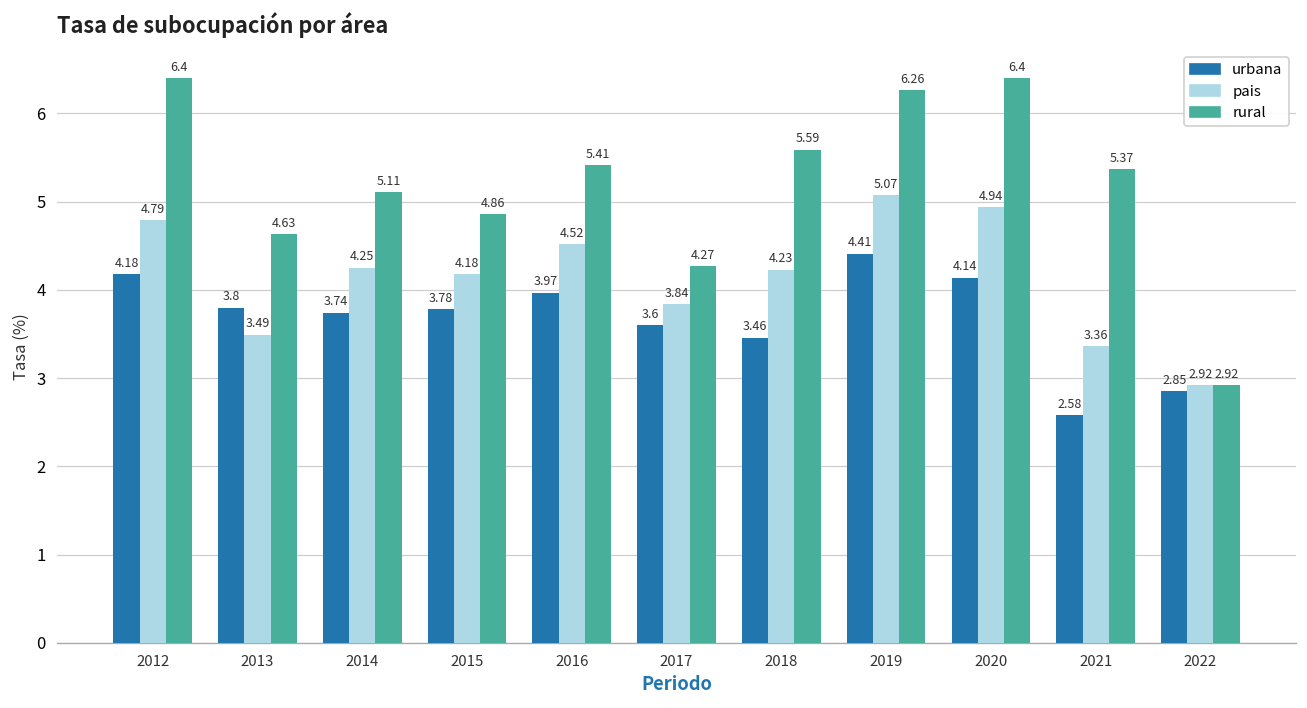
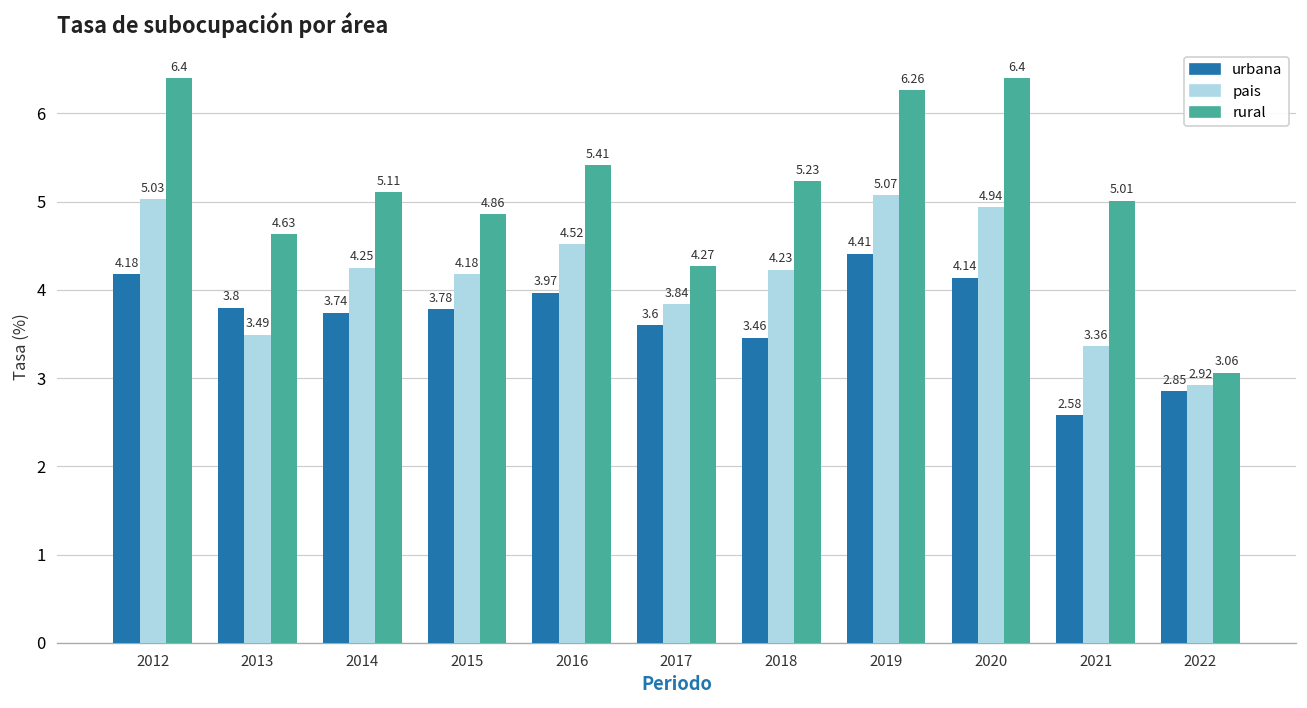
  {
    "urbana": {
      "2012": 4.18,
      "2013": 3.8,
      "2014": 3.74,
      "2015": 3.78,
      "2016": 3.97,
      "2017": 3.6,
      "2018": 3.46,
      "2019": 4.41,
      "2020": 4.14,
      "2021": 2.58,
      "2022": 2.85
    },
    "pais": {
-     "2012": 4.79,
+     "2012": 5.03,
      "2013": 3.49,
      "2014": 4.25,
      "2015": 4.18,
      "2016": 4.52,
      "2017": 3.84,
      "2018": 4.23,
      "2019": 5.07,
      "2020": 4.94,
      "2021": 3.36,
      "2022": 2.92
    },
    "rural": {
      "2012": 6.4,
      "2013": 4.63,
      "2014": 5.11,
      "2015": 4.86,
      "2016": 5.41,
      "2017": 4.27,
-     "2018": 5.59,
+     "2018": 5.23,
      "2019": 6.26,
      "2020": 6.4,
-     "2021": 5.37,
-     "2022": 2.92
+     "2021": 5.01,
+     "2022": 3.06
    }
  }
